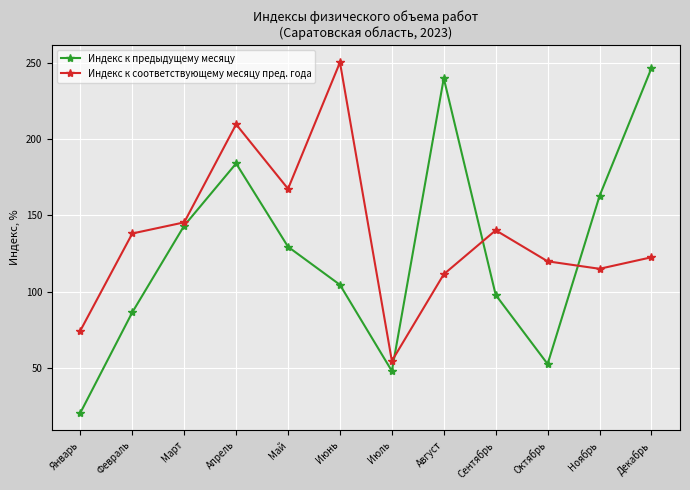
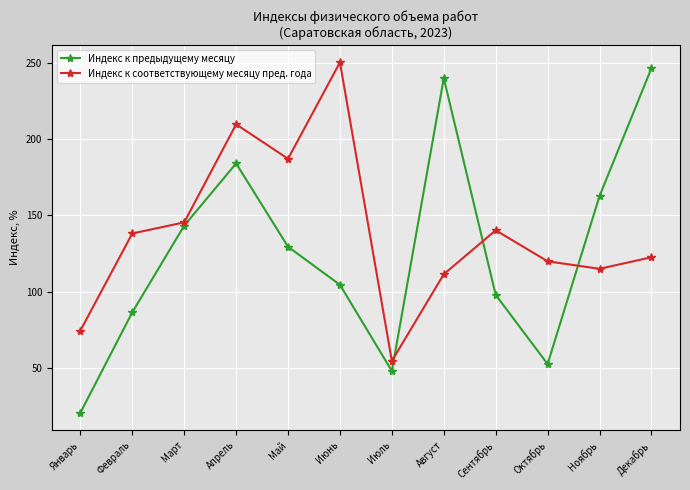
  {
    "Индекс к предыдущему месяцу": {
      "Январь": 21,
      "Февраль": 87,
      "Март": 143,
      "Апрель": 184,
      "Май": 129,
      "Июнь": 105,
      "Июль": 48,
      "Август": 240,
      "Сентябрь": 98,
      "Октябрь": 53,
      "Ноябрь": 163,
      "Декабрь": 246
    },
    "Индекс к соответствующему месяцу пред. года": {
      "Январь": 75,
      "Февраль": 138,
      "Март": 145,
      "Апрель": 210,
-     "Май": 167,
+     "Май": 187,
      "Июнь": 250,
      "Июль": 55,
      "Август": 111,
      "Сентябрь": 140,
      "Октябрь": 120,
      "Ноябрь": 115,
      "Декабрь": 123
    }
  }
